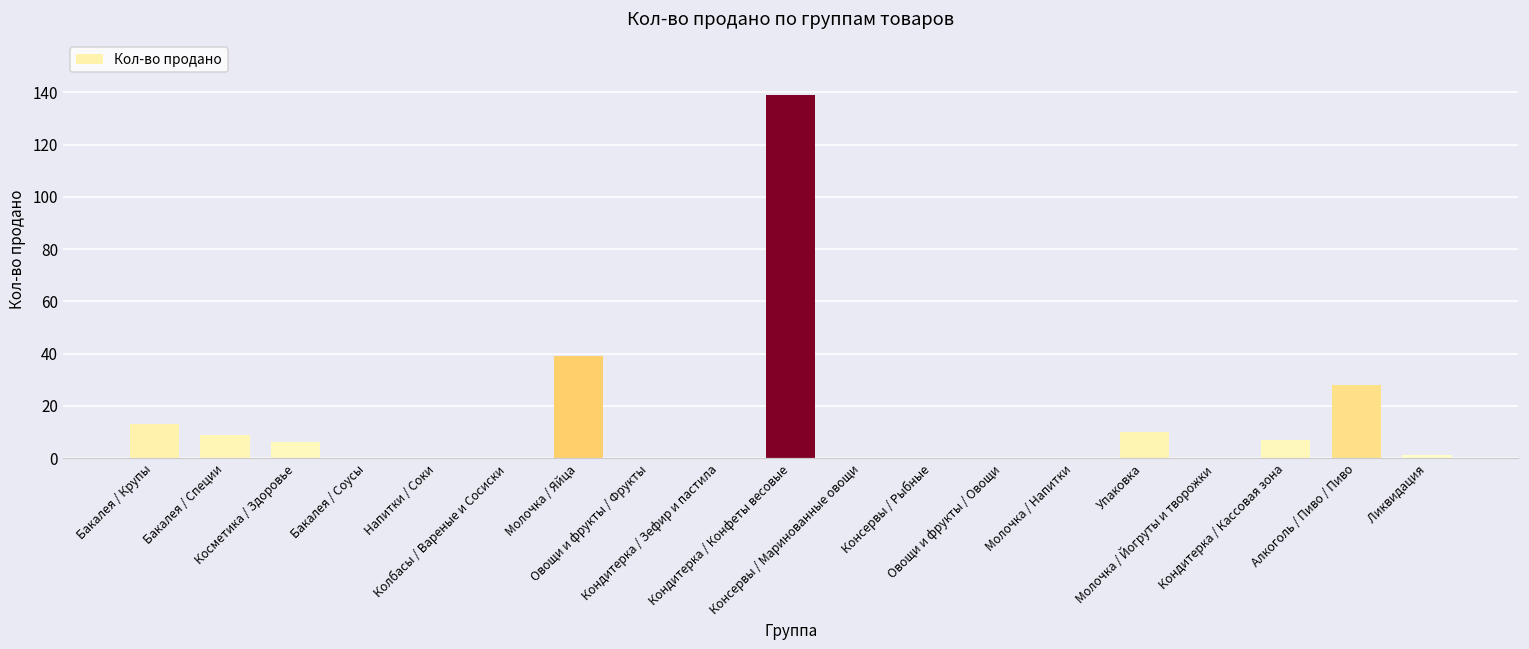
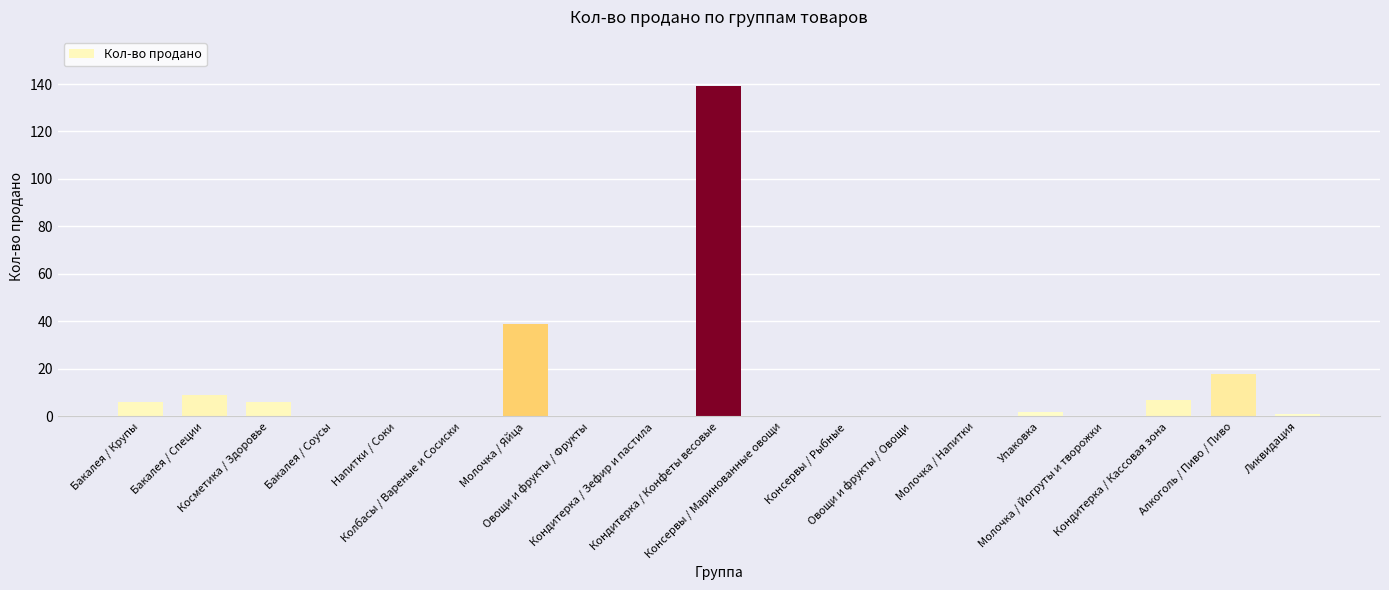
  {
-   "Бакалея / Крупы": 13,
+   "Бакалея / Крупы": 6,
    "Бакалея / Специи": 9,
    "Косметика / Здоровье": 6,
    "Бакалея / Соусы": 0,
    "Напитки / Соки": 0,
    "Колбасы / Вареные и Сосиски": 0,
    "Молочка / Яйца": 39,
    "Овощи и фрукты / Фрукты": 0,
    "Кондитерка / Зефир и пастила": 0,
    "Кондитерка / Конфеты весовые": 139,
    "Консервы / Маринованные овощи": 0,
    "Консервы / Рыбные": 0,
    "Овощи и фрукты / Овощи": 0,
    "Молочка / Напитки": 0,
-   "Упаковка": 10,
+   "Упаковка": 2,
    "Молочка / Йогруты и творожки": 0,
    "Кондитерка / Кассовая зона": 7,
-   "Алкоголь / Пиво / Пиво": 28
+   "Алкоголь / Пиво / Пиво": 18
  }
